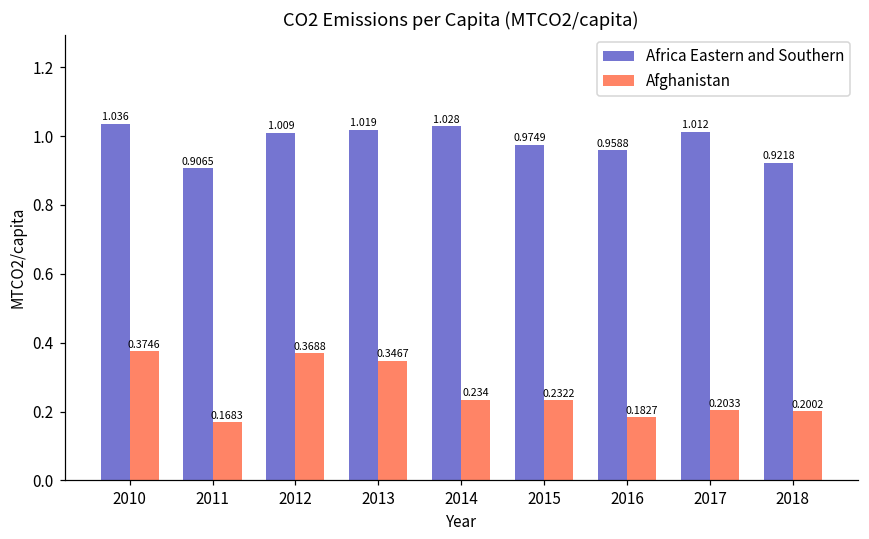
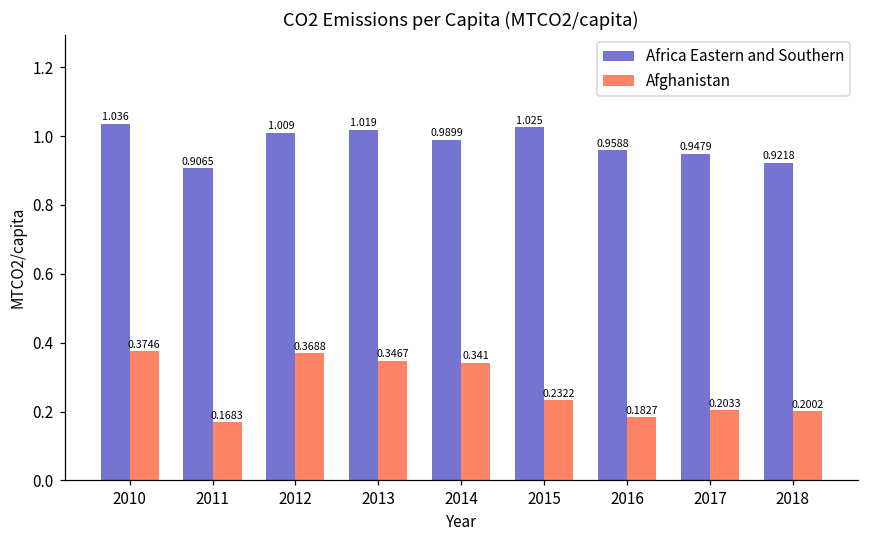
  {
    "Africa Eastern and Southern": {
      "2010": 1.036,
      "2011": 0.9065,
      "2012": 1.009,
      "2013": 1.019,
-     "2014": 1.028,
-     "2015": 0.9749,
+     "2014": 0.9899,
+     "2015": 1.025,
      "2016": 0.9588,
-     "2017": 1.012,
+     "2017": 0.9479,
      "2018": 0.9218
    },
    "Afghanistan": {
      "2010": 0.3746,
      "2011": 0.1683,
      "2012": 0.3688,
      "2013": 0.3467,
-     "2014": 0.234,
+     "2014": 0.341,
      "2015": 0.2322,
      "2016": 0.1827,
      "2017": 0.2033,
      "2018": 0.2002
    }
  }
